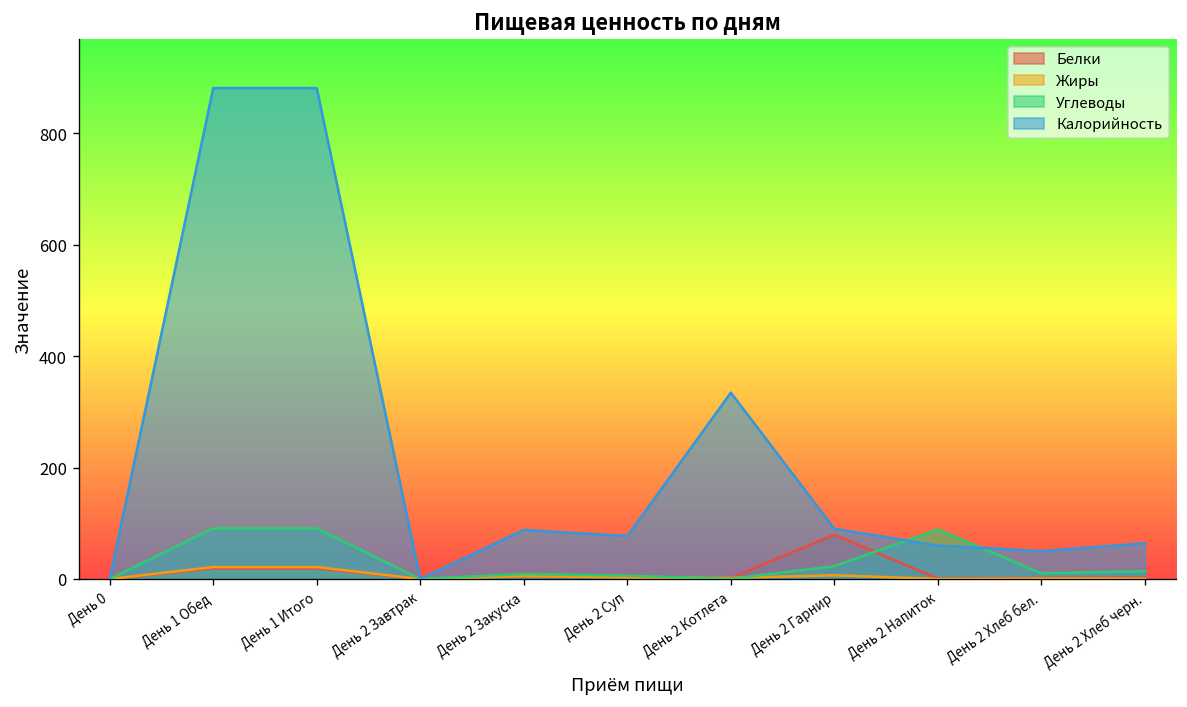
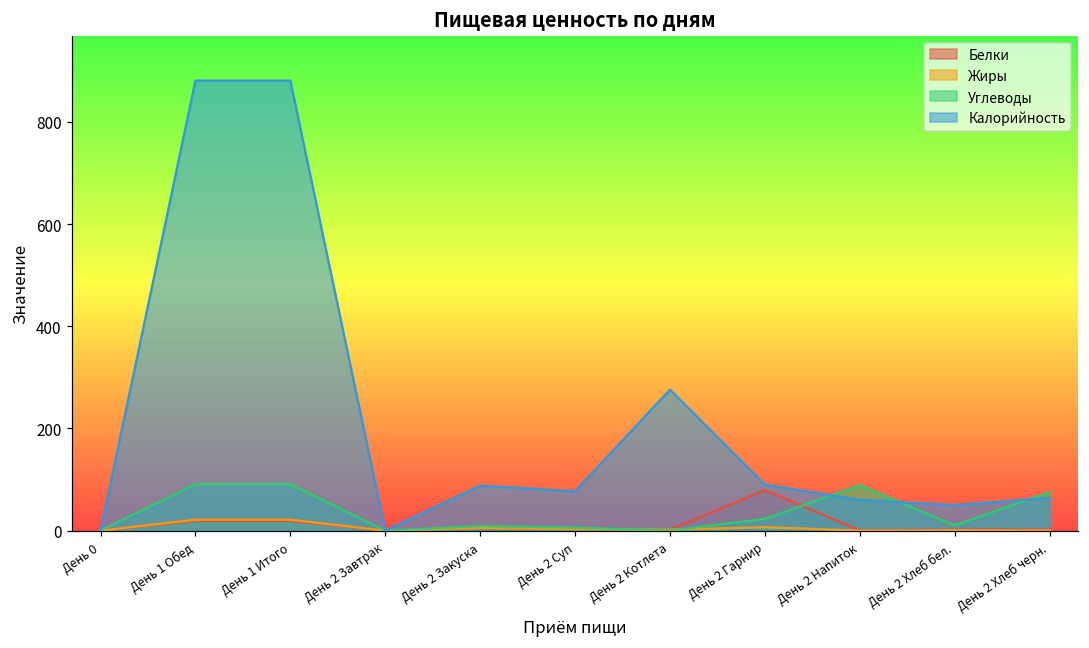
  {
    "Белки": {
      "День 2 Гарнир": 80
    },
    "Жиры": {
      "День 2 Гарнир": 10
    },
    "Углеводы": {
      "День 1 Обед": 90,
      "День 1 Итого": 90,
      "День 2 Гарнир": 20,
      "День 2 Напиток": 90,
      "День 2 Хлеб бел.": 10,
-     "День 2 Хлеб черн.": 10
+     "День 2 Хлеб черн.": 80
    },
    "Калорийность": {
      "День 1 Обед": 880,
      "День 1 Итого": 880,
      "День 2 Закуска": 90,
      "День 2 Суп": 80,
-     "День 2 Котлета": 330,
+     "День 2 Котлета": 280,
      "День 2 Гарнир": 90,
      "День 2 Напиток": 60,
      "День 2 Хлеб бел.": 50,
      "День 2 Хлеб черн.": 60
    }
  }
